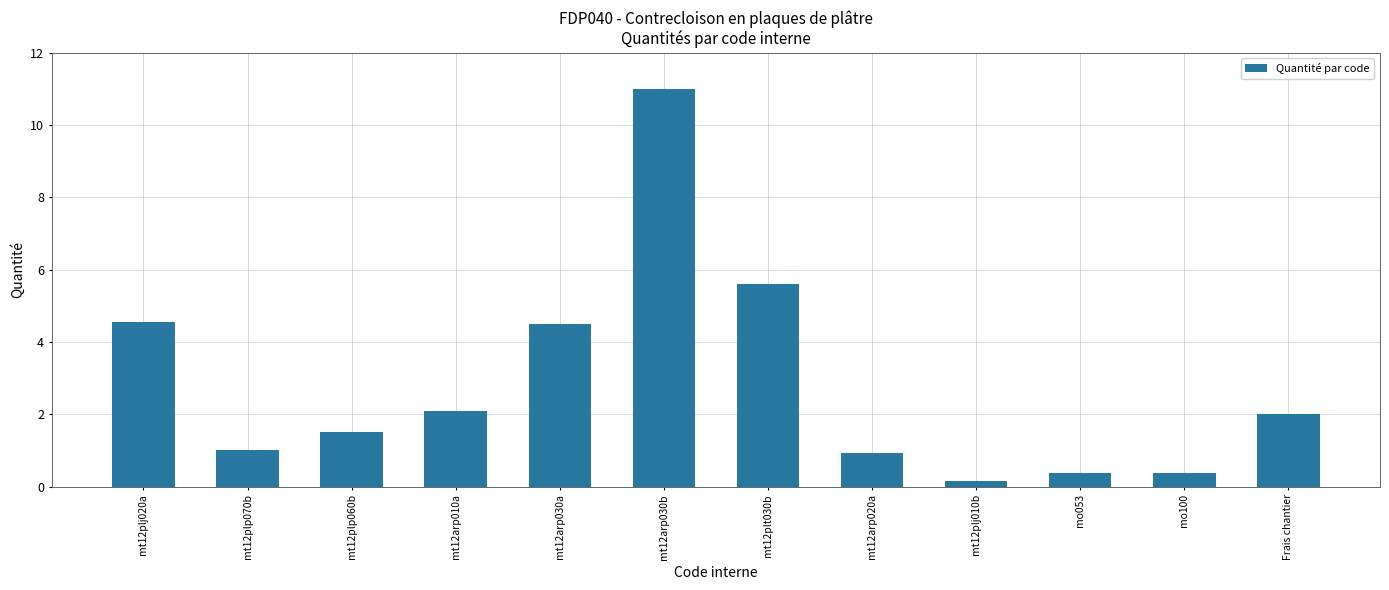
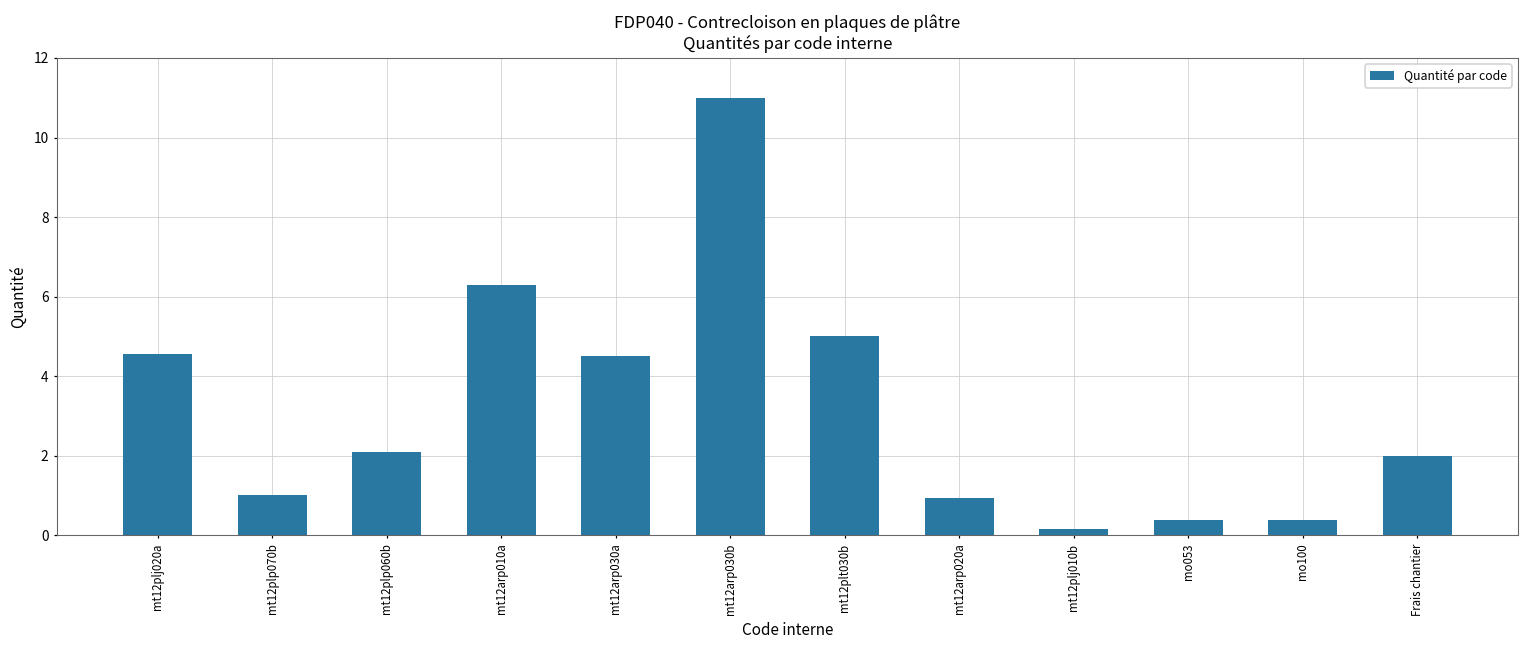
  {
    "mt12plj020a": 4.6,
    "mt12plp070b": 1.0,
-   "mt12plp060b": 1.5,
-   "mt12arp010a": 2.1,
+   "mt12plp060b": 2.1,
+   "mt12arp010a": 6.3,
    "mt12arp030a": 4.5,
    "mt12arp030b": 11.0,
-   "mt12plt030b": 5.6,
+   "mt12plt030b": 5.0,
    "mt12arp020a": 0.9,
    "mt12plj010b": 0.2,
    "mo053": 0.4,
    "mo100": 0.4,
    "Frais chantier": 2.0
  }
